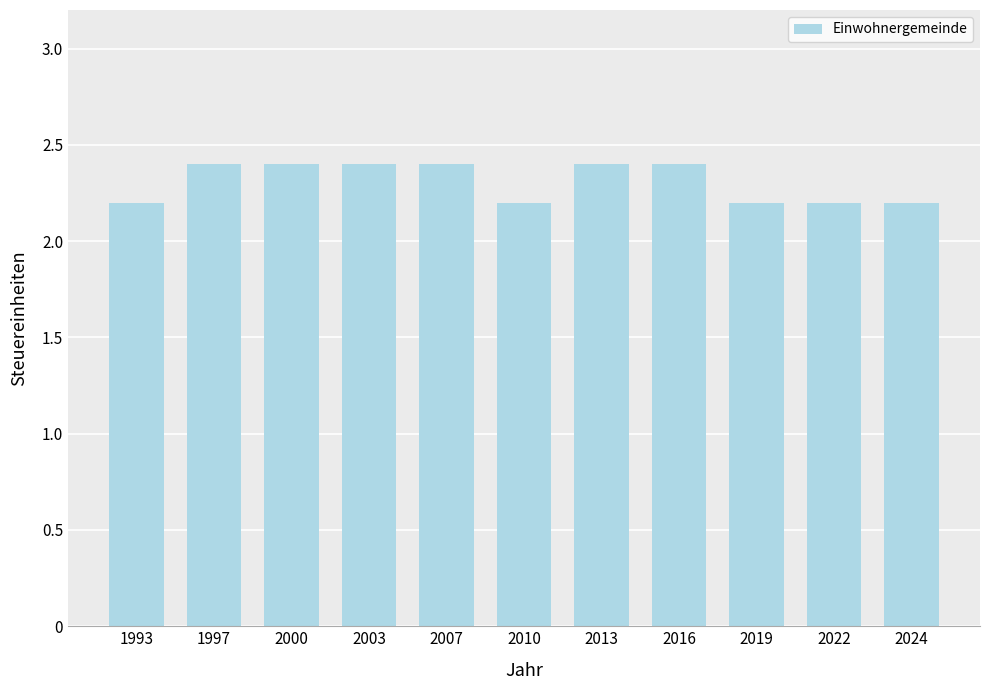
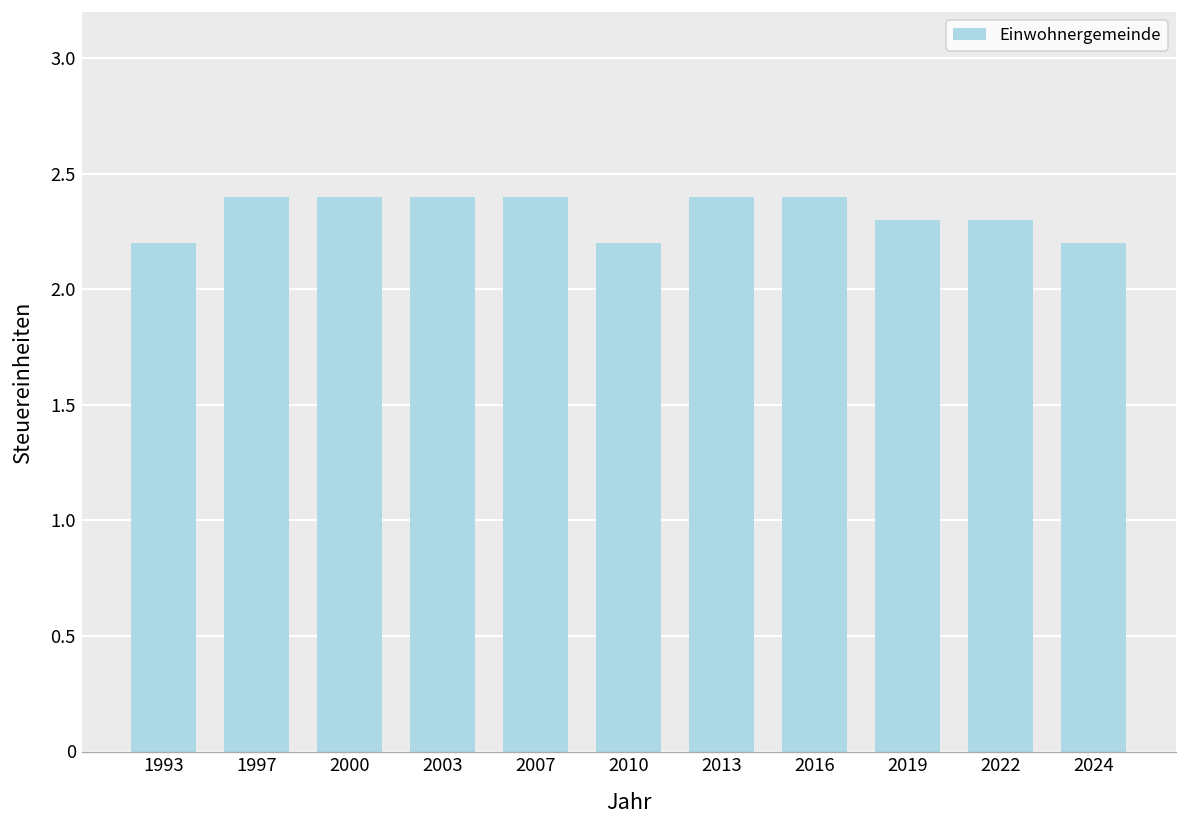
  {
    "1993": 2.2,
    "1997": 2.4,
    "2000": 2.4,
    "2003": 2.4,
    "2007": 2.4,
    "2010": 2.2,
    "2013": 2.4,
    "2016": 2.4,
-   "2019": 2.2,
-   "2022": 2.2,
+   "2019": 2.3,
+   "2022": 2.3,
    "2024": 2.2
  }
